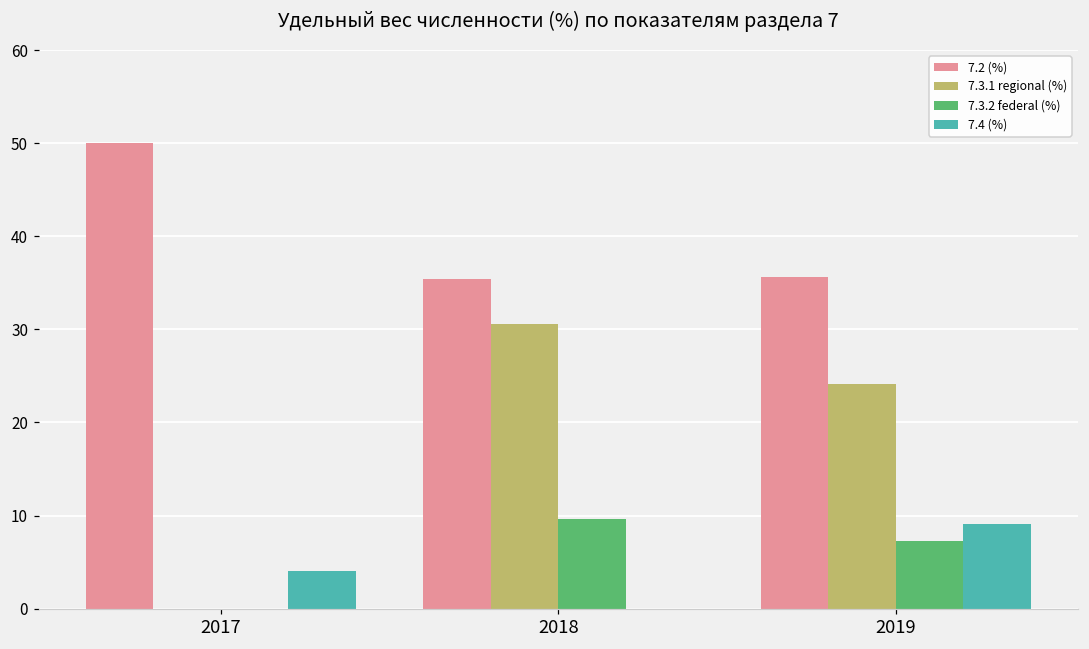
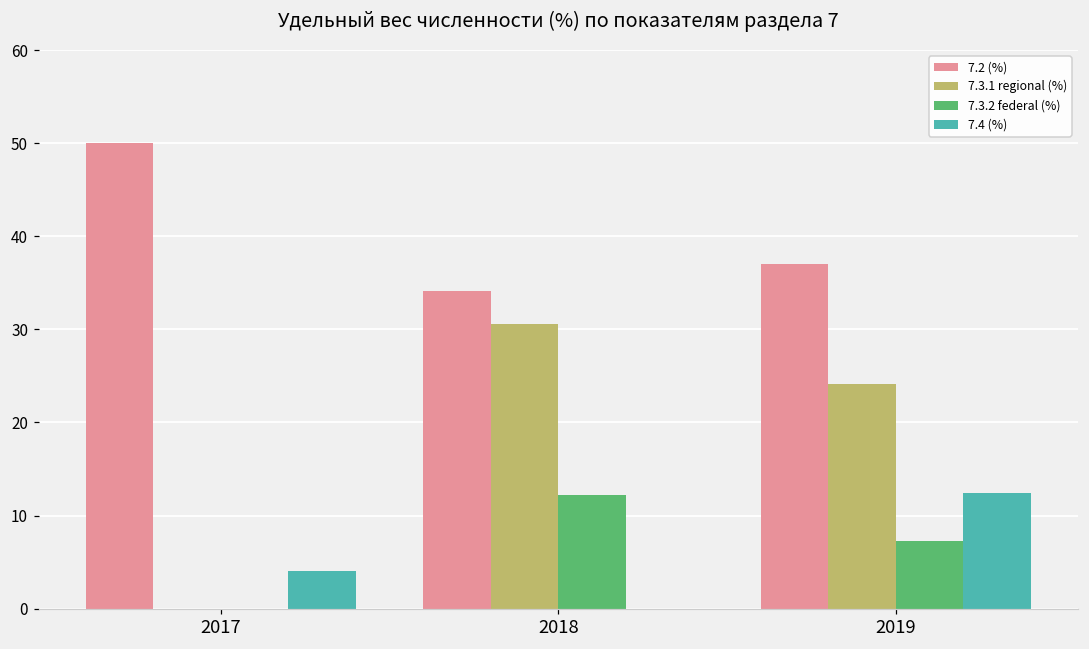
  {
    "7.2 (%)": {
      "2017": 50,
-     "2018": 35,
-     "2019": 36
+     "2018": 34,
+     "2019": 37
    },
    "7.3.1 regional (%)": {
      "2017": 0,
      "2018": 31,
      "2019": 24
    },
    "7.3.2 federal (%)": {
      "2017": 0,
-     "2018": 10,
+     "2018": 12,
      "2019": 7
    },
    "7.4 (%)": {
      "2017": 4,
      "2018": 0,
-     "2019": 9
+     "2019": 12
    }
  }
